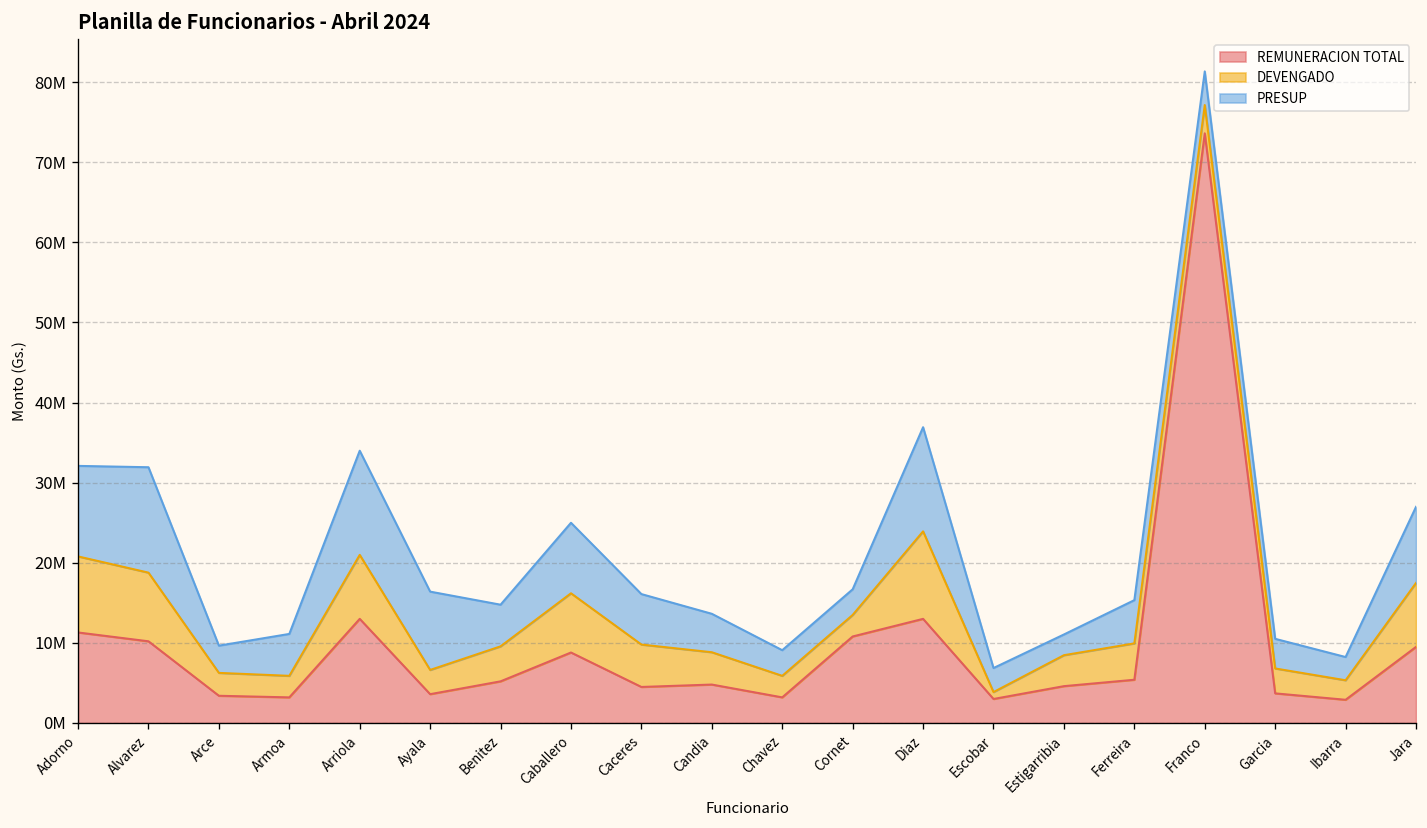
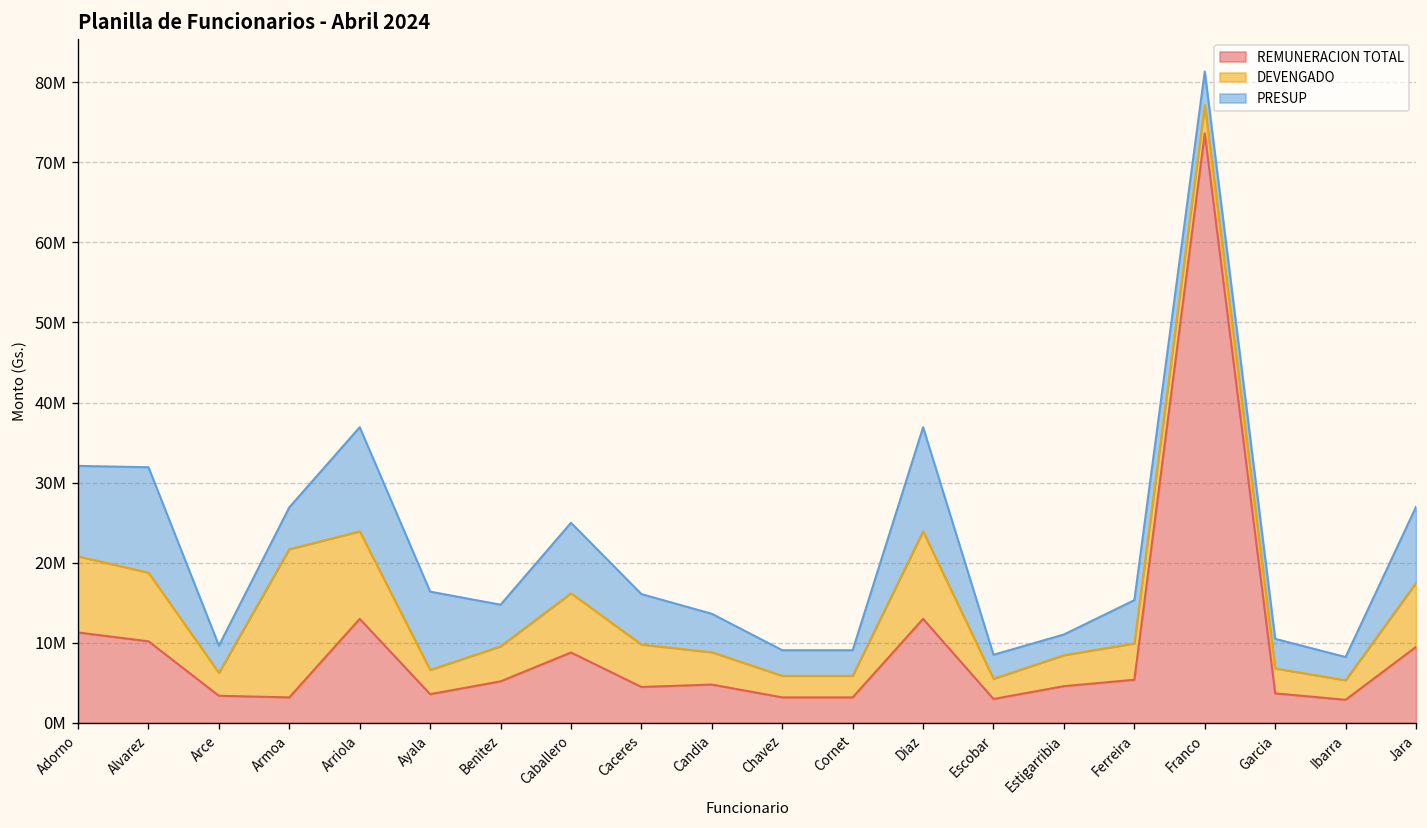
  {
    "REMUNERACION TOTAL": {
      "Adorno": 11000000,
      "Alvarez": 10000000,
      "Arce": 3000000,
      "Armoa": 3000000,
      "Arriola": 13000000,
      "Ayala": 4000000,
      "Benitez": 5000000,
      "Caballero": 9000000,
      "Caceres": 5000000,
      "Candia": 5000000,
      "Chavez": 3000000,
-     "Cornet": 11000000,
+     "Cornet": 3000000,
      "Diaz": 13000000,
      "Escobar": 3000000,
      "Estigarribia": 5000000,
      "Ferreira": 5000000,
      "Franco": 74000000,
      "Garcia": 4000000,
      "Ibarra": 3000000,
      "Jara": 10000000
    },
    "DEVENGADO": {
      "Adorno": 9000000,
      "Alvarez": 9000000,
      "Arce": 3000000,
-     "Armoa": 3000000,
-     "Arriola": 8000000,
+     "Armoa": 18000000,
+     "Arriola": 11000000,
      "Ayala": 3000000,
      "Benitez": 4000000,
      "Caballero": 7000000,
      "Caceres": 5000000,
      "Candia": 4000000,
      "Chavez": 3000000,
      "Cornet": 3000000,
      "Diaz": 11000000,
-     "Escobar": 1000000,
+     "Escobar": 3000000,
      "Estigarribia": 4000000,
      "Ferreira": 5000000,
      "Franco": 4000000,
      "Garcia": 3000000,
      "Ibarra": 2000000,
      "Jara": 8000000
    },
    "PRESUP": {
      "Adorno": 11000000,
      "Alvarez": 13000000,
      "Arce": 3000000,
      "Armoa": 5000000,
      "Arriola": 13000000,
      "Ayala": 10000000,
      "Benitez": 5000000,
      "Caballero": 9000000,
      "Caceres": 6000000,
      "Candia": 5000000,
      "Chavez": 3000000,
      "Cornet": 3000000,
      "Diaz": 13000000,
      "Escobar": 3000000,
      "Estigarribia": 3000000,
      "Ferreira": 5000000,
      "Franco": 4000000,
      "Garcia": 4000000,
      "Ibarra": 3000000,
      "Jara": 10000000
    }
  }
